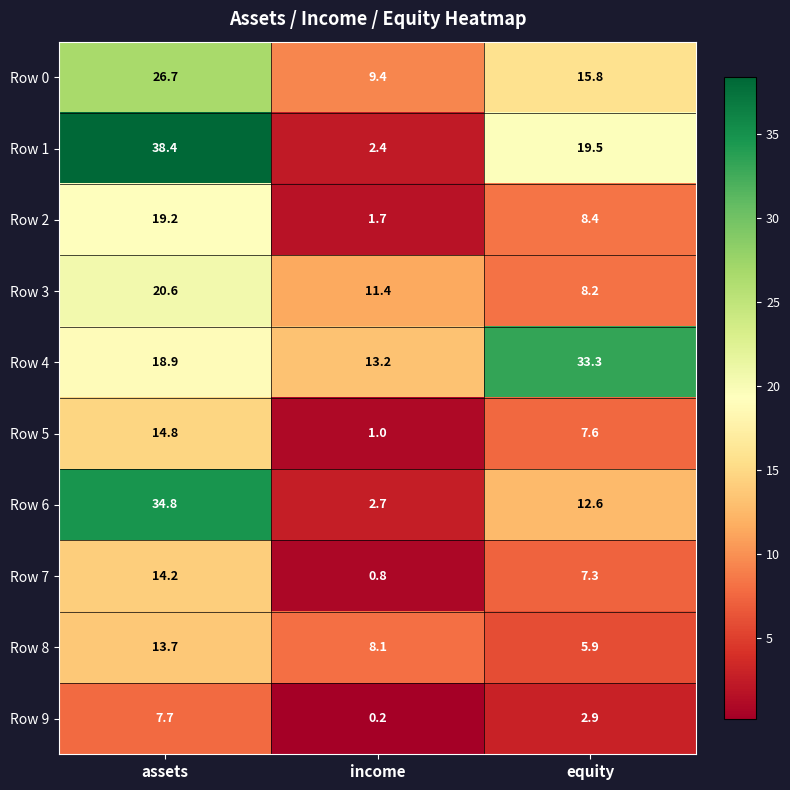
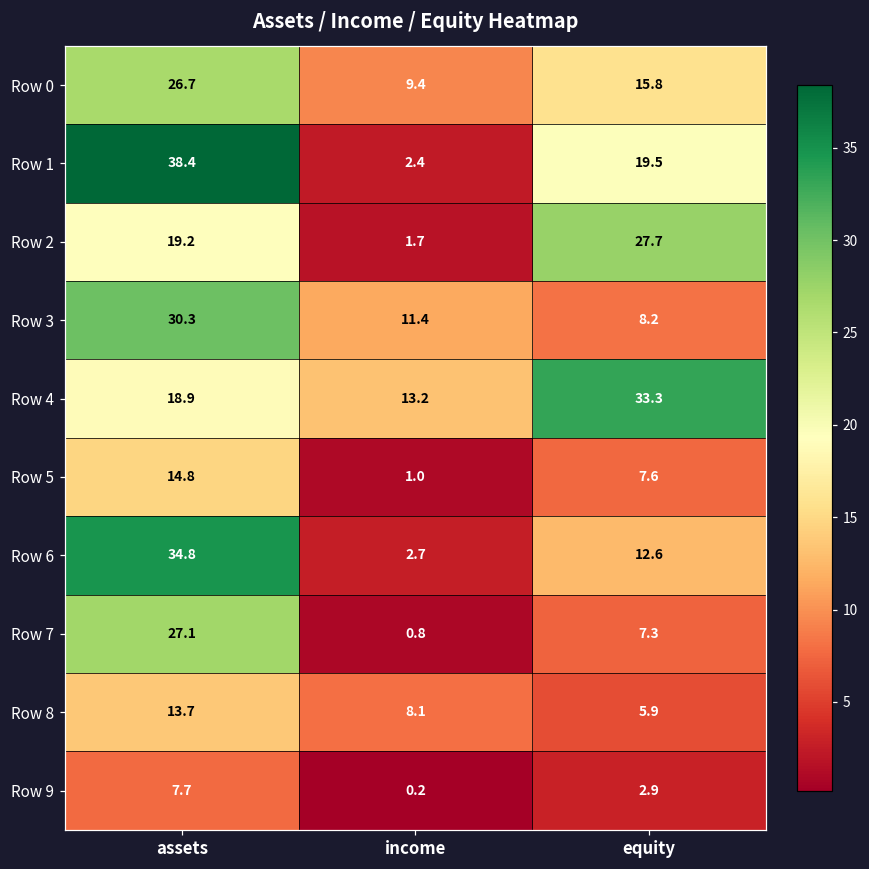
  {
    "Row 0": {
      "assets": 26.7,
      "income": 9.4,
      "equity": 15.8
    },
    "Row 1": {
      "assets": 38.4,
      "income": 2.4,
      "equity": 19.5
    },
    "Row 2": {
      "assets": 19.2,
      "income": 1.7,
-     "equity": 8.4
+     "equity": 27.7
    },
    "Row 3": {
-     "assets": 20.6,
+     "assets": 30.3,
      "income": 11.4,
      "equity": 8.2
    },
    "Row 4": {
      "assets": 18.9,
      "income": 13.2,
      "equity": 33.3
    },
    "Row 5": {
      "assets": 14.8,
      "income": 1.0,
      "equity": 7.6
    },
    "Row 6": {
      "assets": 34.8,
      "income": 2.7,
      "equity": 12.6
    },
    "Row 7": {
-     "assets": 14.2,
+     "assets": 27.1,
      "income": 0.8,
      "equity": 7.3
    },
    "Row 8": {
      "assets": 13.7,
      "income": 8.1,
      "equity": 5.9
    },
    "Row 9": {
      "assets": 7.7,
      "income": 0.2,
      "equity": 2.9
    }
  }
